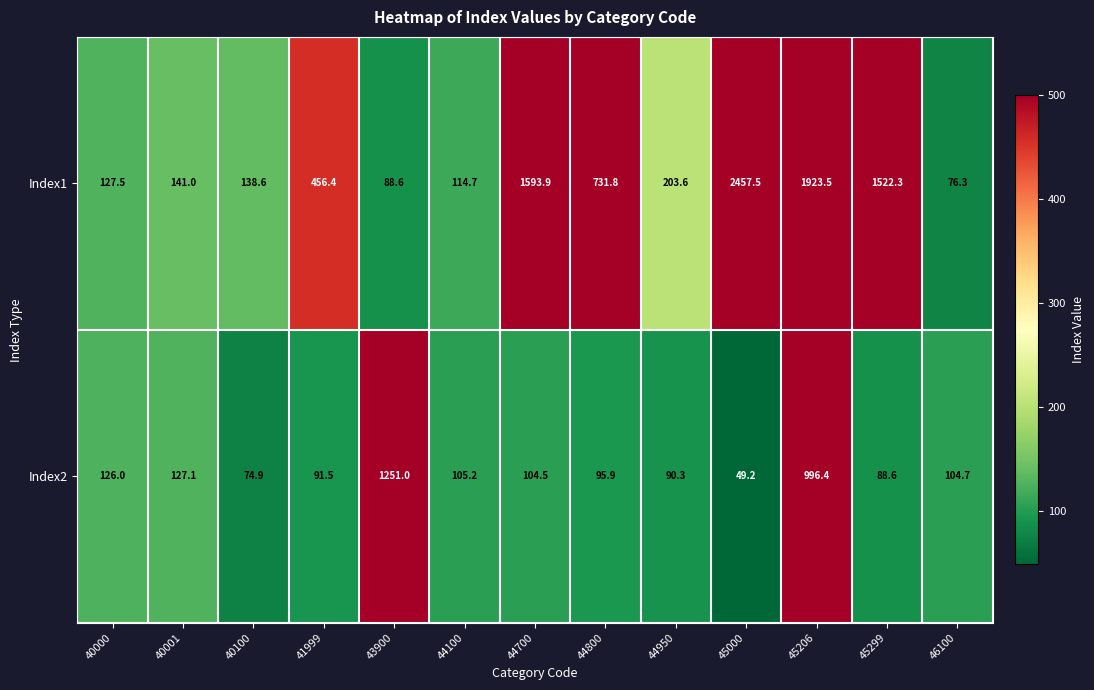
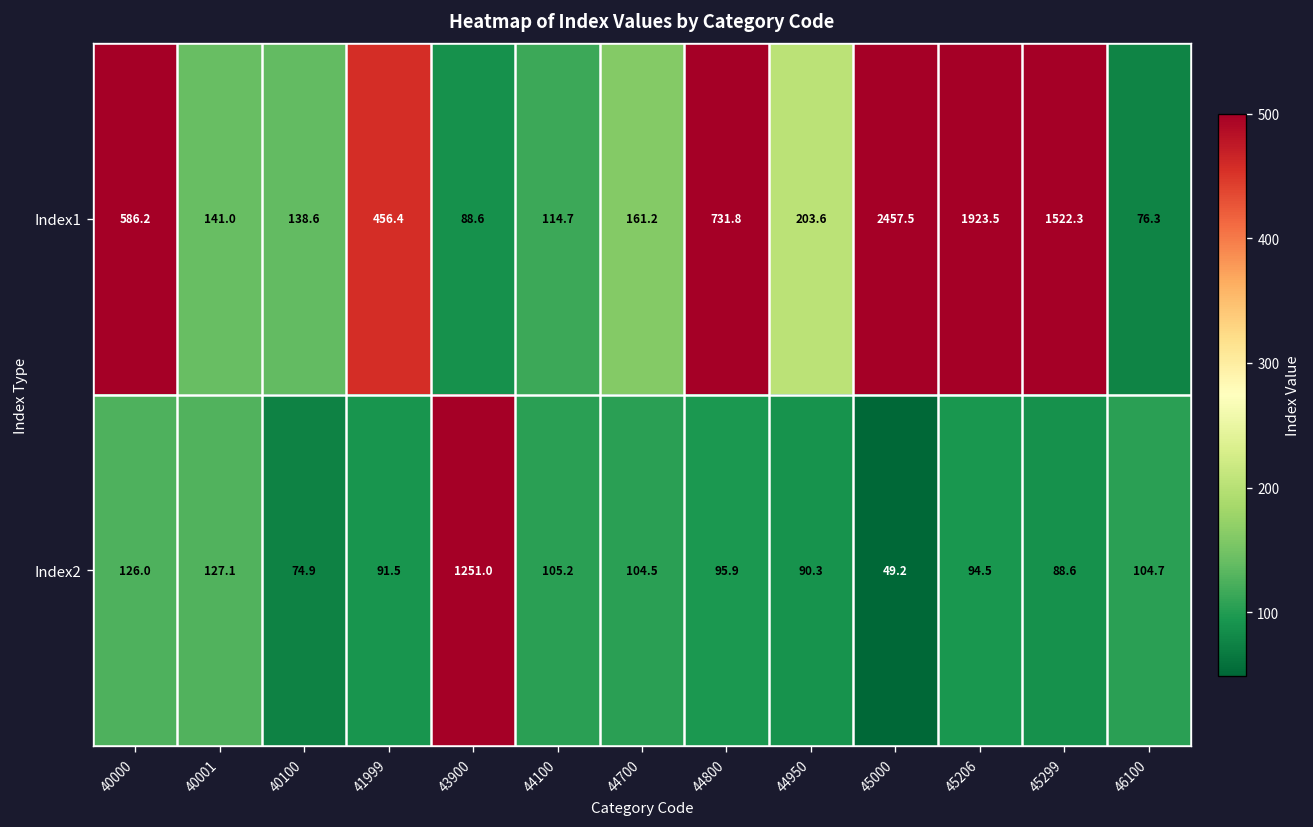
  {
    "Index1": {
-     "40000": 127.5,
+     "40000": 586.2,
      "40001": 141.0,
      "40100": 138.6,
      "41999": 456.4,
      "43900": 88.6,
      "44100": 114.7,
-     "44700": 1593.9,
+     "44700": 161.2,
      "44800": 731.8,
      "44950": 203.6,
      "45000": 2457.5,
      "45206": 1923.5,
      "45299": 1522.3,
      "46100": 76.3
    },
    "Index2": {
      "40000": 126.0,
      "40001": 127.1,
      "40100": 74.9,
      "41999": 91.5,
      "43900": 1251.0,
      "44100": 105.2,
      "44700": 104.5,
      "44800": 95.9,
      "44950": 90.3,
      "45000": 49.2,
-     "45206": 996.4,
+     "45206": 94.5,
      "45299": 88.6,
      "46100": 104.7
    }
  }
